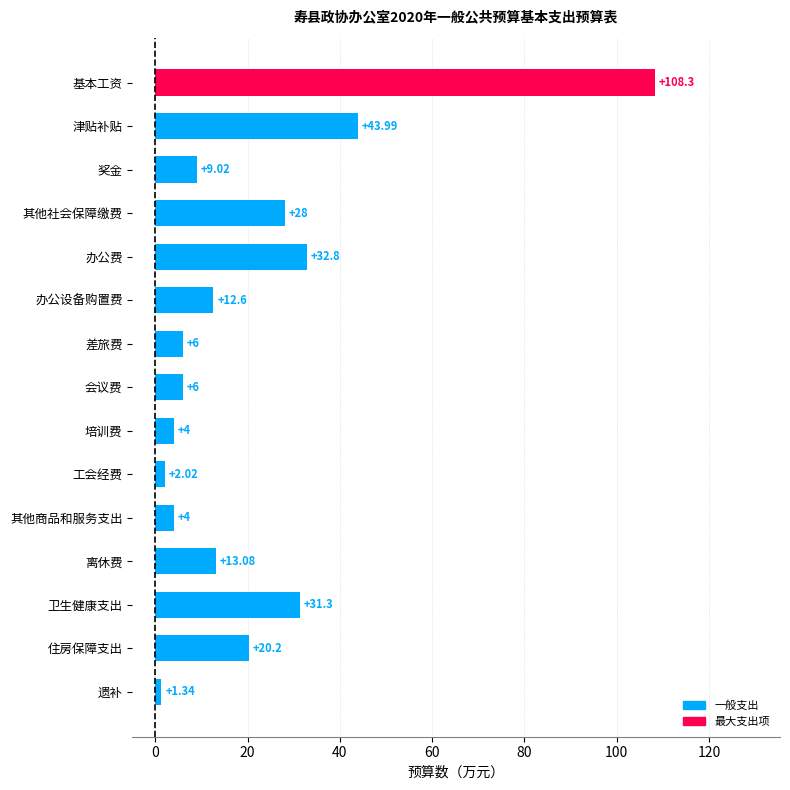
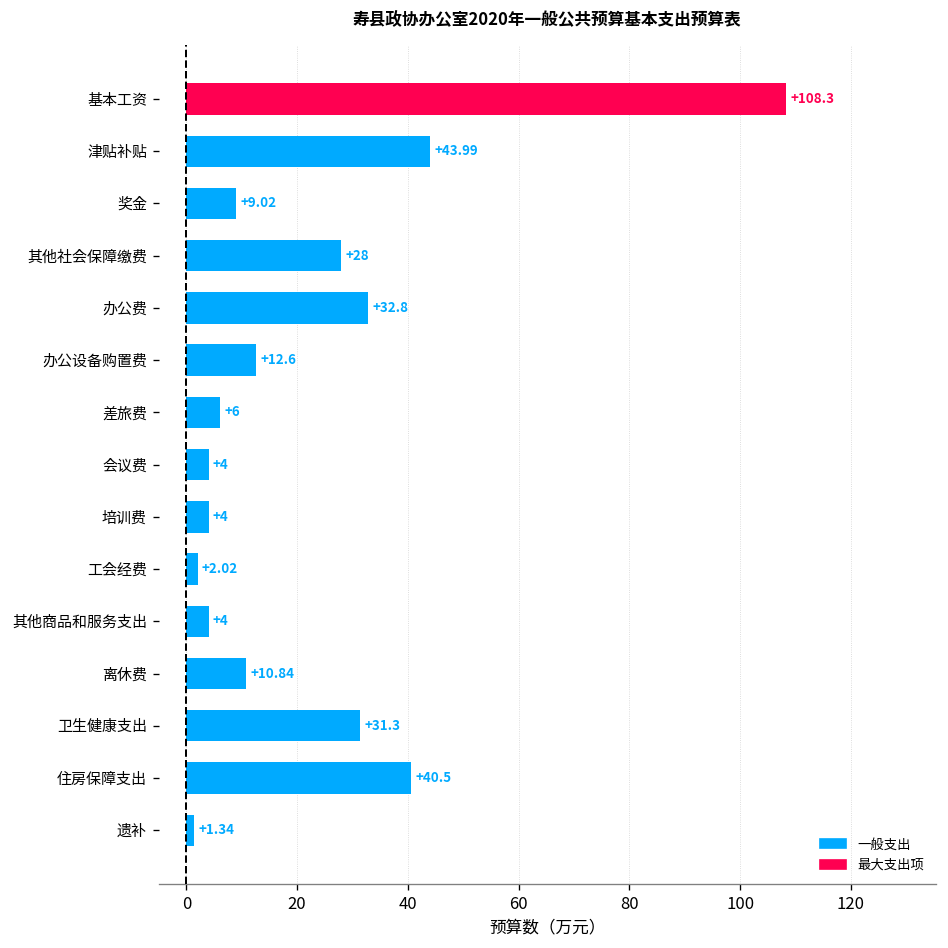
  {
    "基本工资": "+108.3",
    "津贴补贴": "+43.99",
    "奖金": "+9.02",
    "其他社会保障缴费": "+28",
    "办公费": "+32.8",
    "办公设备购置费": "+12.6",
    "差旅费": "+6",
-   "会议费": "+6",
+   "会议费": "+4",
    "培训费": "+4",
    "工会经费": "+2.02",
    "其他商品和服务支出": "+4",
-   "离休费": "+13.08",
+   "离休费": "+10.84",
    "卫生健康支出": "+31.3",
-   "住房保障支出": "+20.2",
+   "住房保障支出": "+40.5",
    "遗补": "+1.34"
  }
